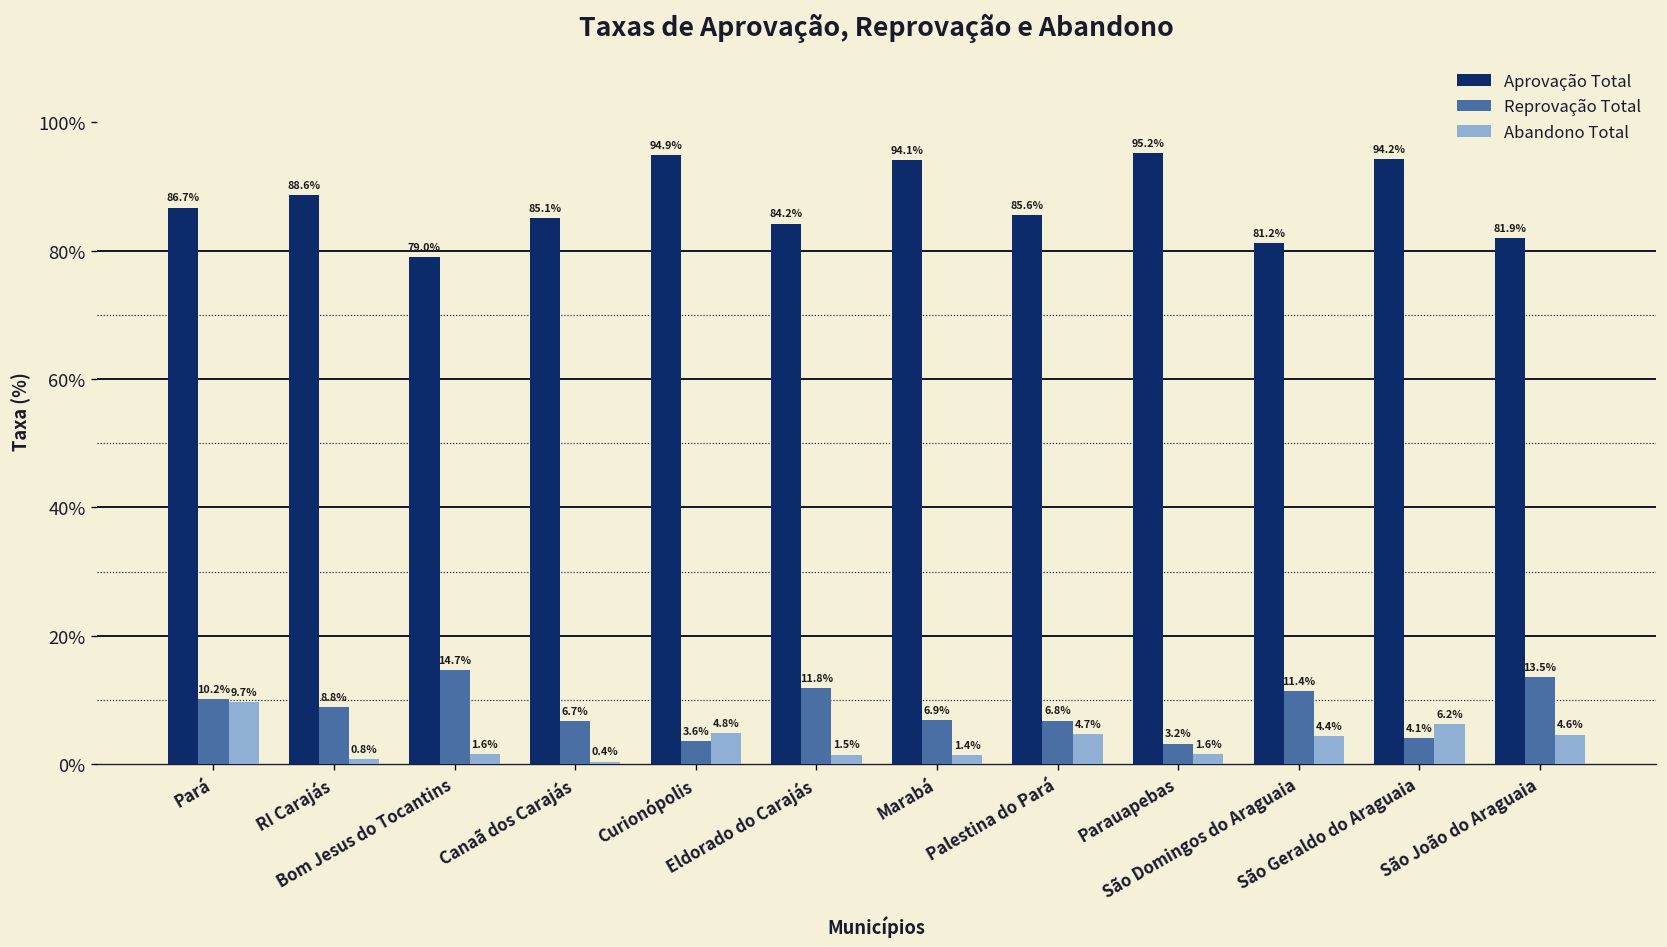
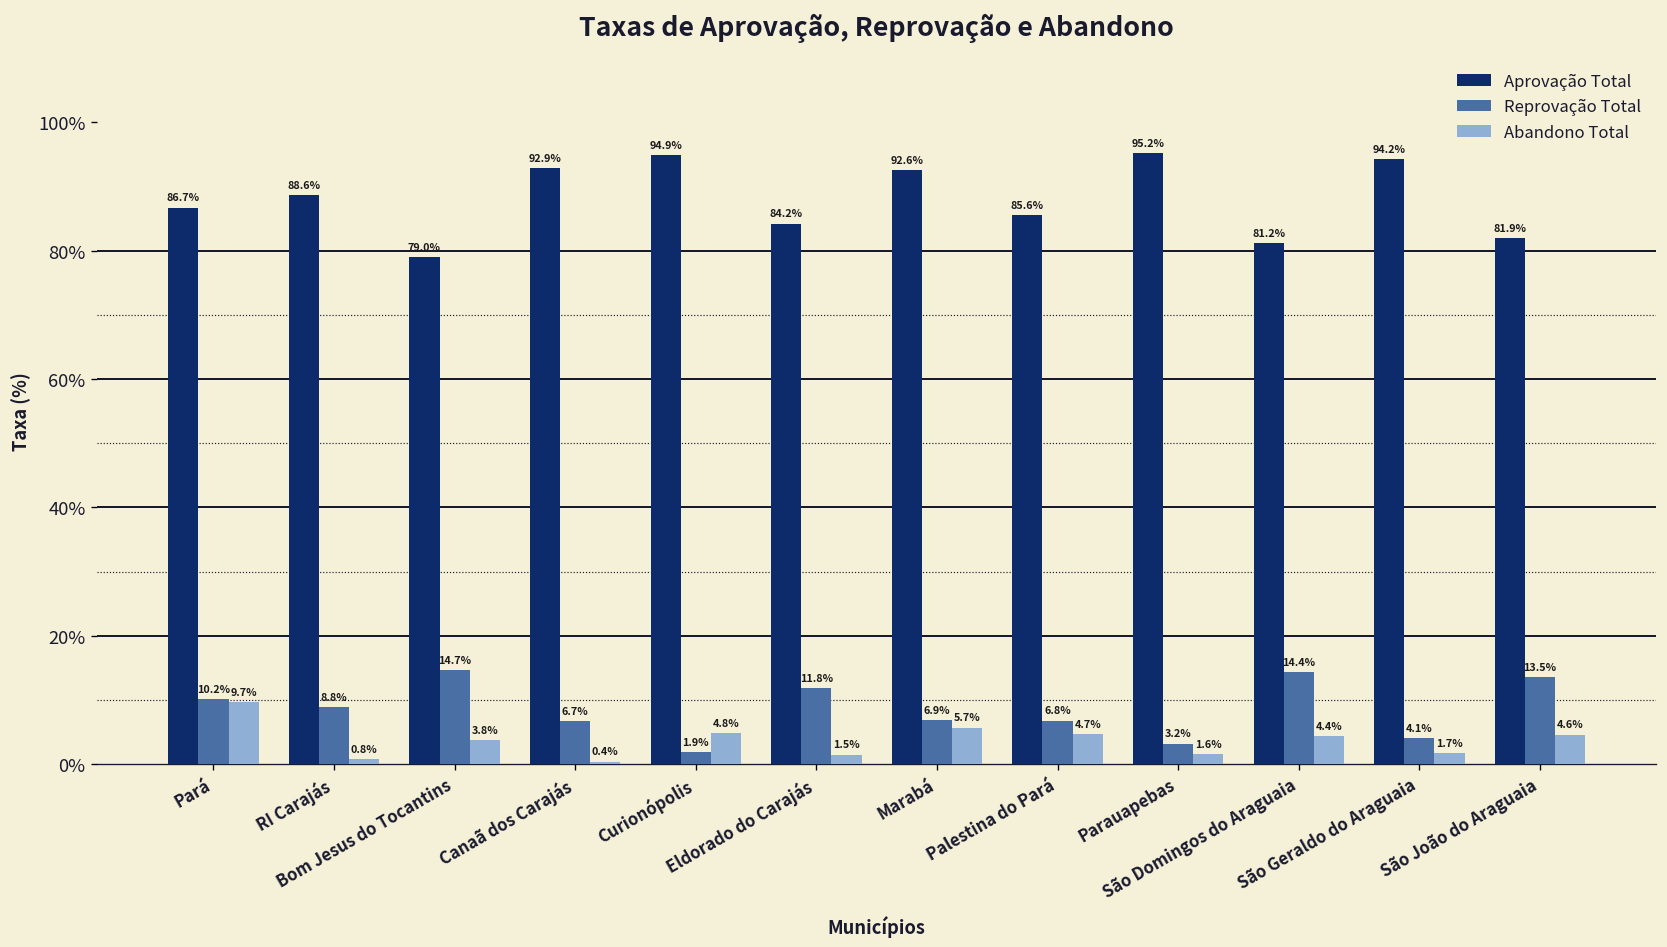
  {
    "Aprovação Total": {
      "Pará": "86.7%",
      "RI Carajás": "88.6%",
      "Bom Jesus do Tocantins": "79.0%",
-     "Canaã dos Carajás": "85.1%",
+     "Canaã dos Carajás": "92.9%",
      "Curionópolis": "94.9%",
      "Eldorado do Carajás": "84.2%",
-     "Marabá": "94.1%",
+     "Marabá": "92.6%",
      "Palestina do Pará": "85.6%",
      "Parauapebas": "95.2%",
      "São Domingos do Araguaia": "81.2%",
      "São Geraldo do Araguaia": "94.2%",
      "São João do Araguaia": "81.9%"
    },
    "Reprovação Total": {
      "Pará": "10.2%",
      "RI Carajás": "8.8%",
      "Bom Jesus do Tocantins": "14.7%",
      "Canaã dos Carajás": "6.7%",
-     "Curionópolis": "3.6%",
+     "Curionópolis": "1.9%",
      "Eldorado do Carajás": "11.8%",
      "Marabá": "6.9%",
      "Palestina do Pará": "6.8%",
      "Parauapebas": "3.2%",
-     "São Domingos do Araguaia": "11.4%",
+     "São Domingos do Araguaia": "14.4%",
      "São Geraldo do Araguaia": "4.1%",
      "São João do Araguaia": "13.5%"
    },
    "Abandono Total": {
      "Pará": "9.7%",
      "RI Carajás": "0.8%",
-     "Bom Jesus do Tocantins": "1.6%",
+     "Bom Jesus do Tocantins": "3.8%",
      "Canaã dos Carajás": "0.4%",
      "Curionópolis": "4.8%",
      "Eldorado do Carajás": "1.5%",
-     "Marabá": "1.4%",
+     "Marabá": "5.7%",
      "Palestina do Pará": "4.7%",
      "Parauapebas": "1.6%",
      "São Domingos do Araguaia": "4.4%",
-     "São Geraldo do Araguaia": "6.2%",
+     "São Geraldo do Araguaia": "1.7%",
      "São João do Araguaia": "4.6%"
    }
  }
